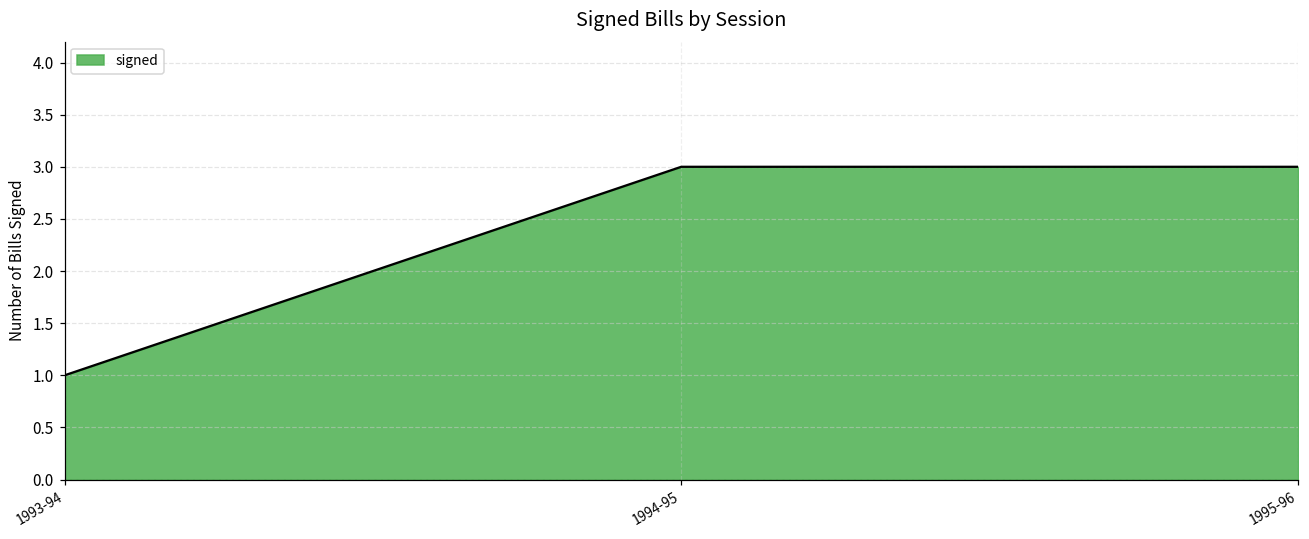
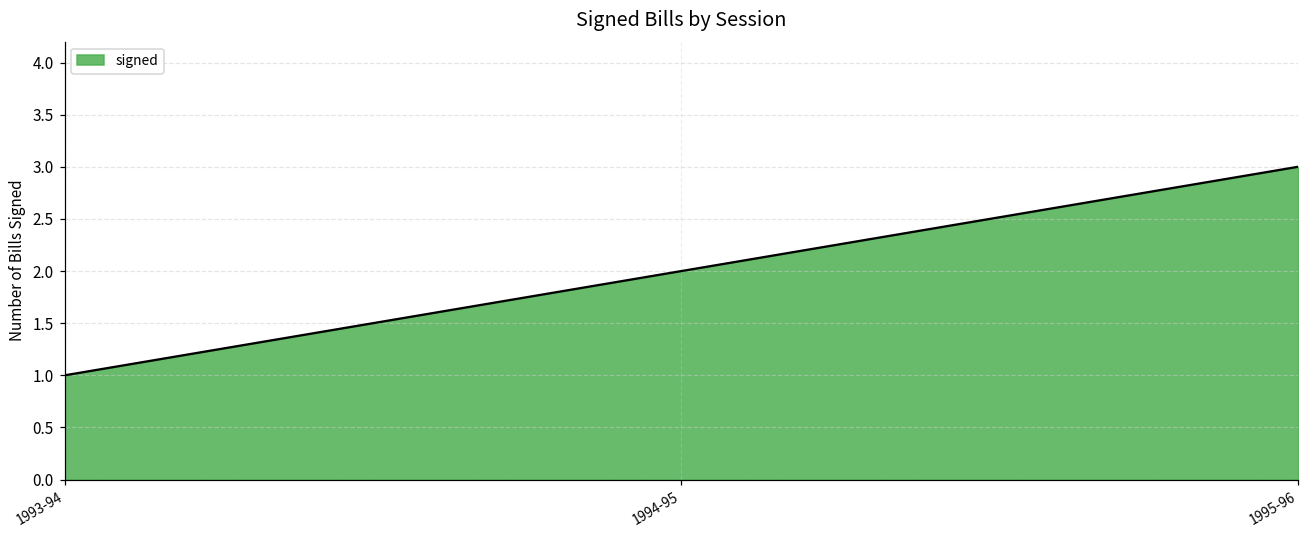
  {
    "1993-94": 1,
-   "1994-95": 3,
+   "1994-95": 2,
    "1995-96": 3
  }
